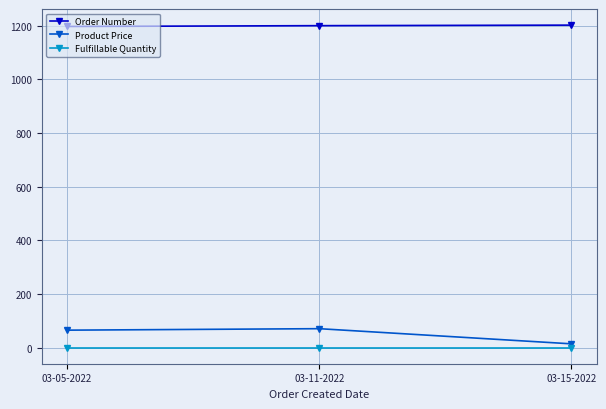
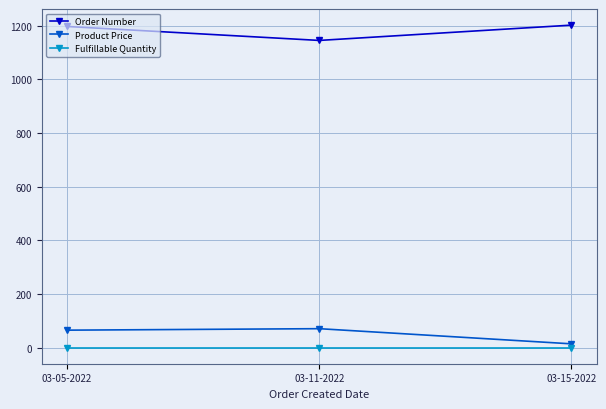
  {
    "Order Number": {
-     "03-11-2022": 1200,
+     "03-11-2022": 1150,
      "03-15-2022": 1200
    },
    "Product Price": {
      "03-05-2022": 70,
      "03-11-2022": 70,
      "03-15-2022": 10
    },
    "Fulfillable Quantity": {
      "03-05-2022": 0,
      "03-11-2022": 0,
      "03-15-2022": 0
    }
  }
